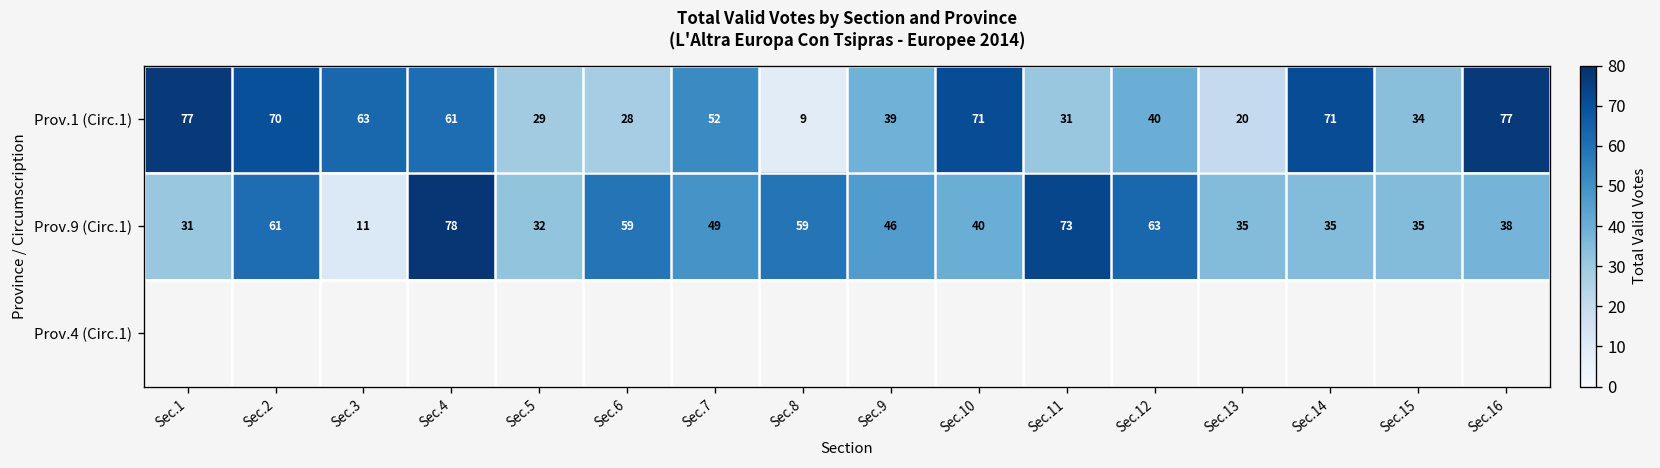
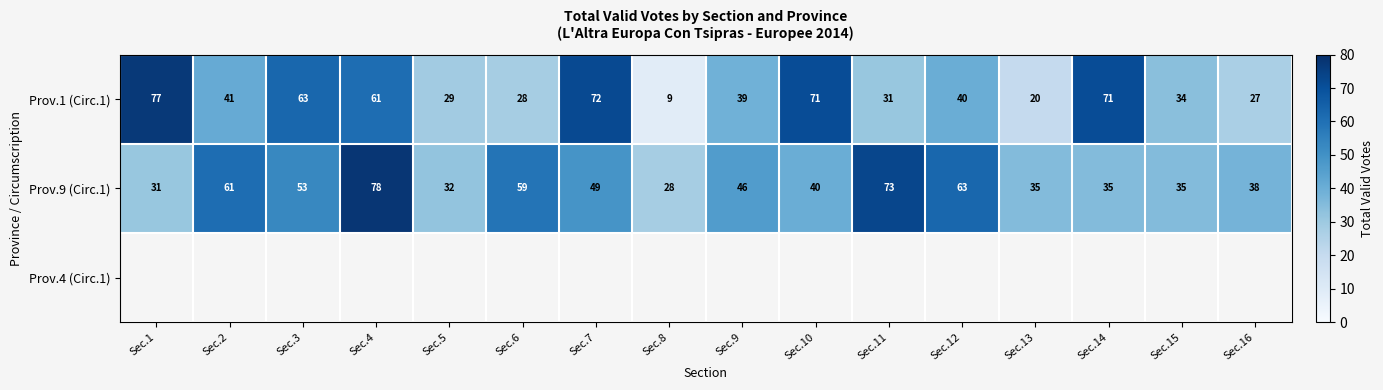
  {
    "Prov.1 (Circ.1)": {
      "Sec.1": 77,
-     "Sec.2": 70,
+     "Sec.2": 41,
      "Sec.3": 63,
      "Sec.4": 61,
      "Sec.5": 29,
      "Sec.6": 28,
-     "Sec.7": 52,
+     "Sec.7": 72,
      "Sec.8": 9,
      "Sec.9": 39,
      "Sec.10": 71,
      "Sec.11": 31,
      "Sec.12": 40,
      "Sec.13": 20,
      "Sec.14": 71,
      "Sec.15": 34,
-     "Sec.16": 77
+     "Sec.16": 27
    },
    "Prov.9 (Circ.1)": {
      "Sec.1": 31,
      "Sec.2": 61,
-     "Sec.3": 11,
+     "Sec.3": 53,
      "Sec.4": 78,
      "Sec.5": 32,
      "Sec.6": 59,
      "Sec.7": 49,
-     "Sec.8": 59,
+     "Sec.8": 28,
      "Sec.9": 46,
      "Sec.10": 40,
      "Sec.11": 73,
      "Sec.12": 63,
      "Sec.13": 35,
      "Sec.14": 35,
      "Sec.15": 35,
      "Sec.16": 38
    }
  }
